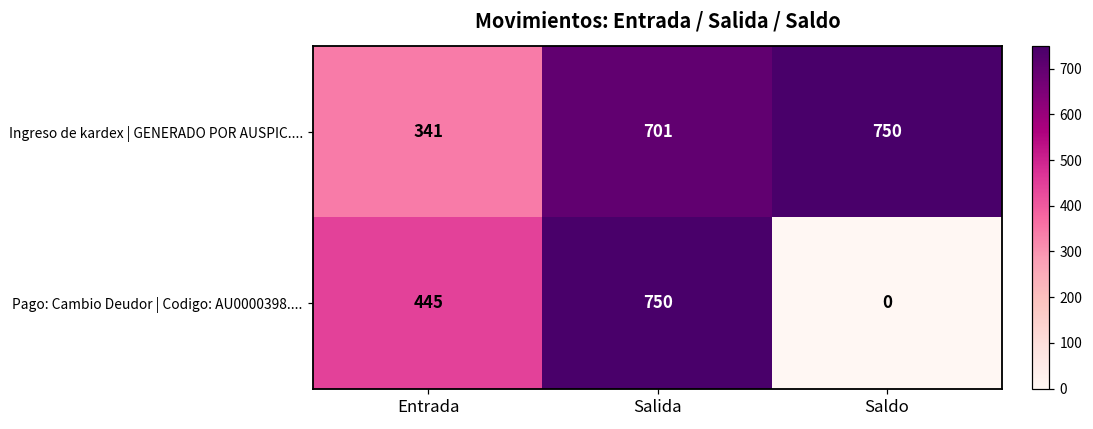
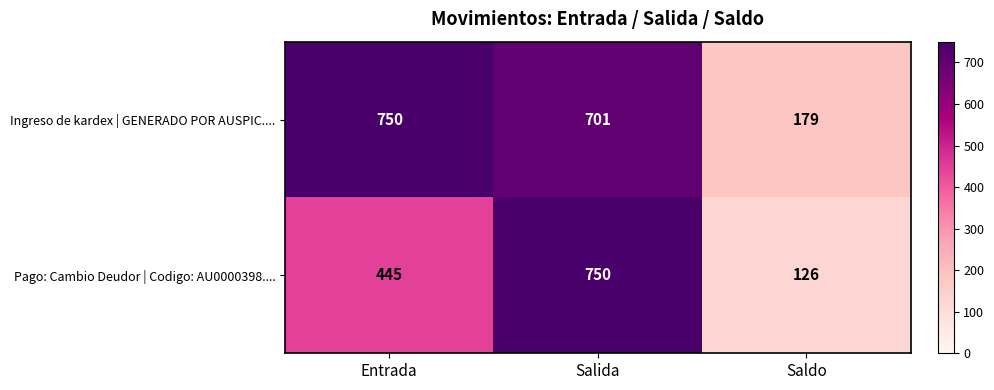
  {
    "Ingreso de kardex | GENERADO POR AUSPIC....": {
-     "Entrada": 341,
+     "Entrada": 750,
      "Salida": 701,
-     "Saldo": 750
+     "Saldo": 179
    },
    "Pago: Cambio Deudor | Codigo: AU0000398....": {
      "Entrada": 445,
      "Salida": 750,
-     "Saldo": 0
+     "Saldo": 126
    }
  }
